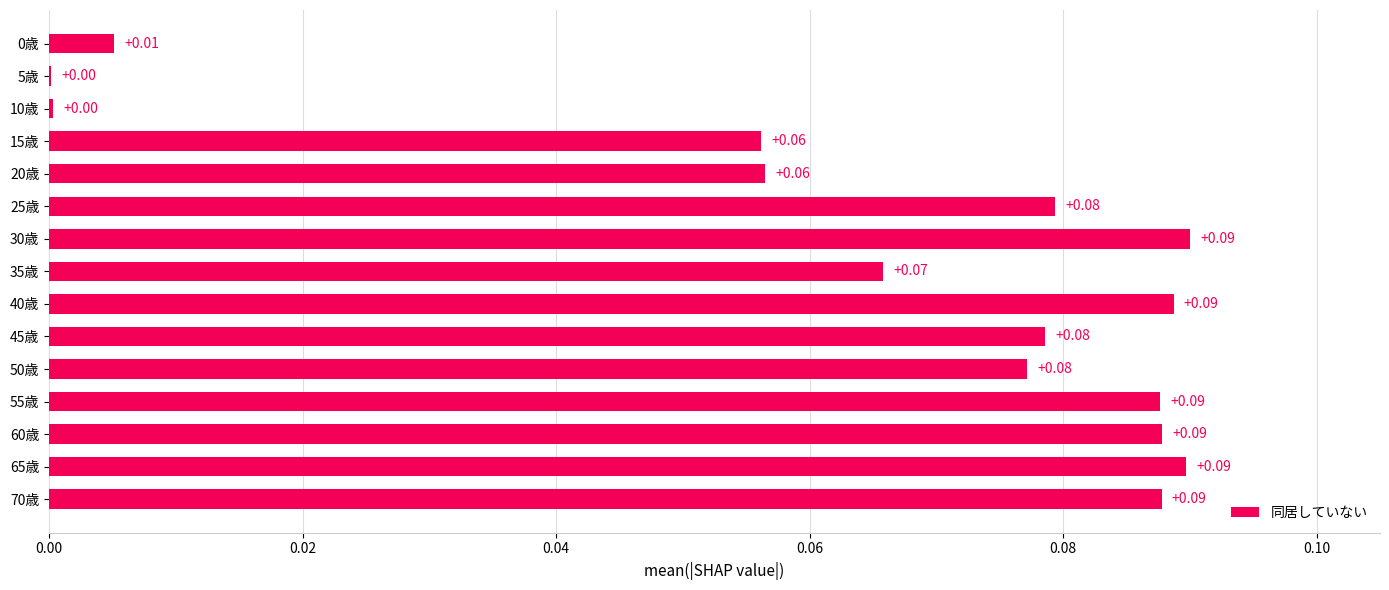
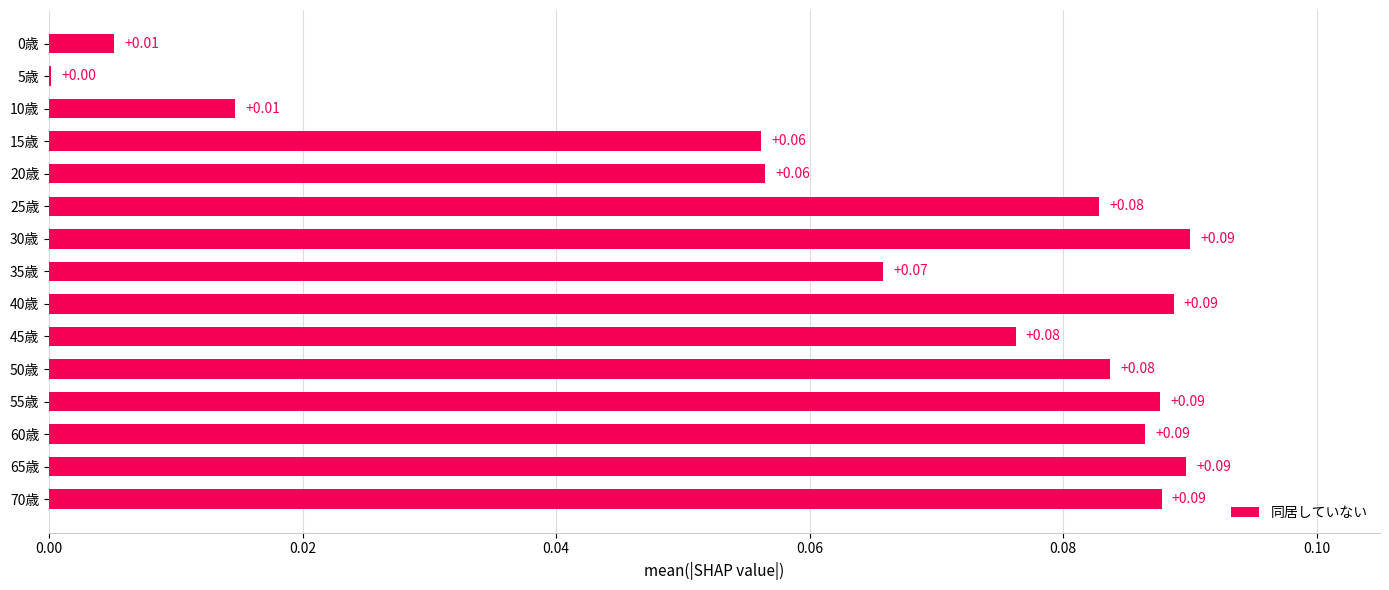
  {
    "0歳": "+0.01",
    "5歳": "+0.00",
-   "10歳": "+0.00",
+   "10歳": "+0.01",
    "15歳": "+0.06",
    "20歳": "+0.06",
-   "25歳": "0.0794",
+   "25歳": "0.0828",
    "30歳": "+0.09",
    "35歳": "+0.07",
    "40歳": "+0.09",
-   "45歳": "0.0786",
-   "50歳": "0.0771",
+   "45歳": "0.0763",
+   "50歳": "0.0837",
    "55歳": "+0.09",
-   "60歳": "0.0878",
+   "60歳": "0.0864",
    "65歳": "+0.09",
    "70歳": "+0.09"
  }
